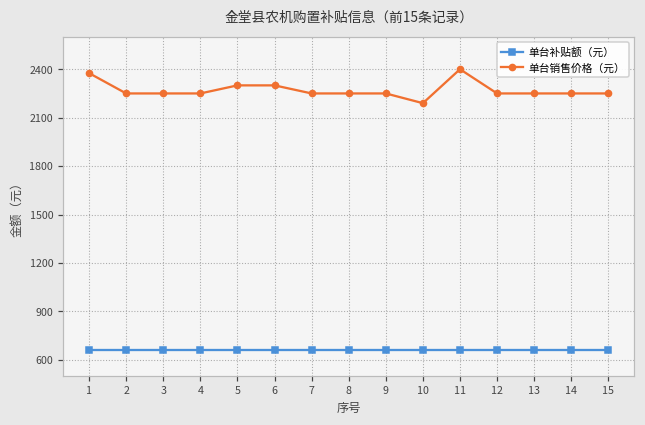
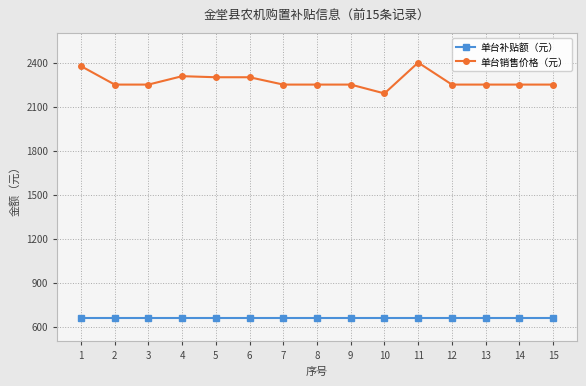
  {
    "单台补贴额（元）": {
      "1": 660,
      "2": 660,
      "3": 660,
      "4": 660,
      "5": 660,
      "6": 660,
      "7": 660,
      "8": 660,
      "9": 660,
      "10": 660,
      "11": 660,
      "12": 660,
      "13": 660,
      "14": 660,
      "15": 660
    },
    "单台销售价格（元）": {
      "1": 2380,
      "2": 2250,
      "3": 2250,
-     "4": 2250,
+     "4": 2310,
      "5": 2300,
      "6": 2300,
      "7": 2250,
      "8": 2250,
      "9": 2250,
      "10": 2190,
      "11": 2400,
      "12": 2250,
      "13": 2250,
      "14": 2250,
      "15": 2250
    }
  }
